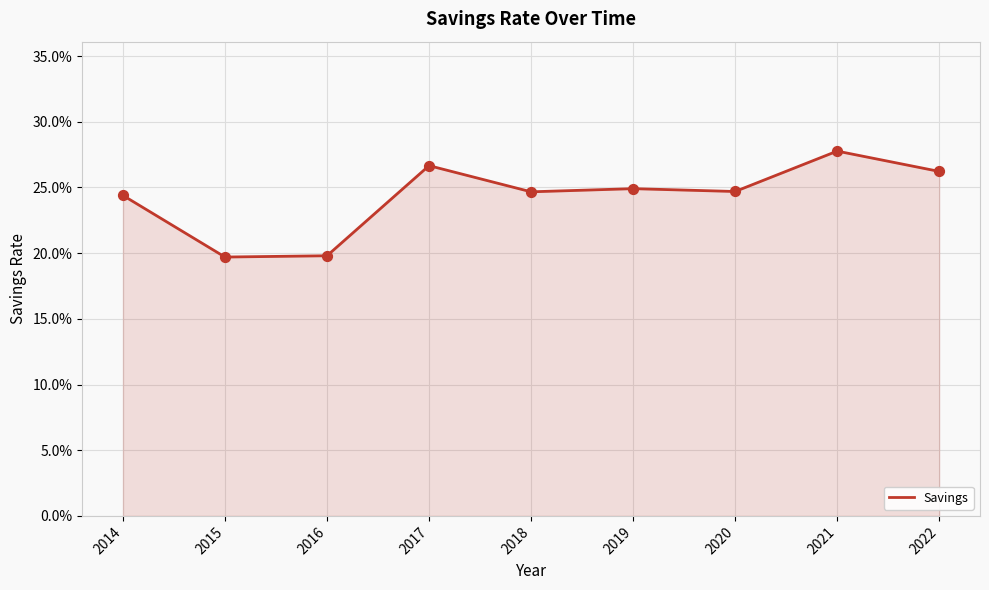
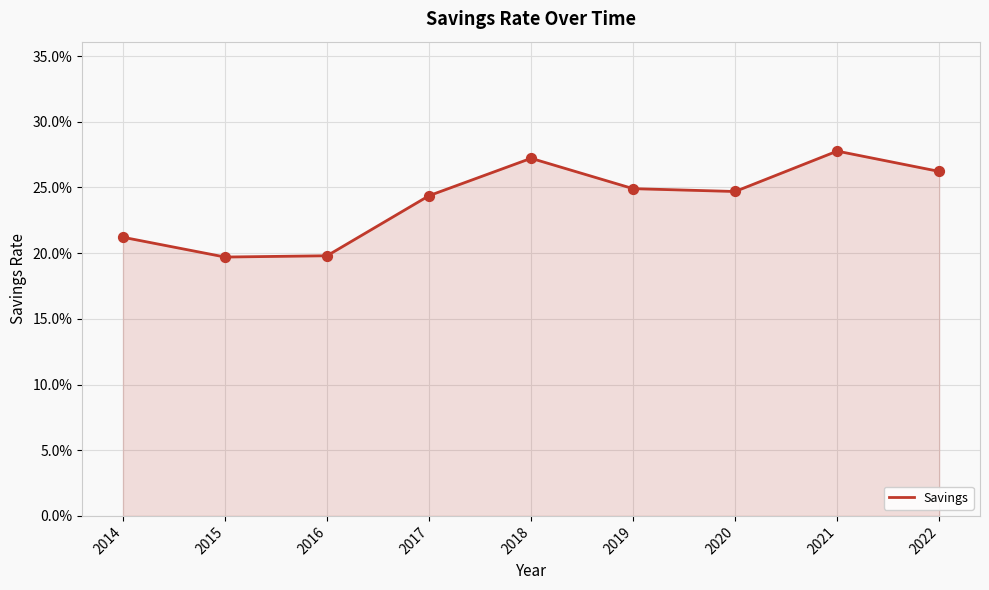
  {
-   "2014": "24.4%",
+   "2014": "21.2%",
    "2015": "19.7%",
    "2016": "19.8%",
-   "2017": "26.7%",
-   "2018": "24.7%",
+   "2017": "24.4%",
+   "2018": "27.2%",
    "2019": "24.9%",
    "2020": "24.7%",
    "2021": "27.8%",
    "2022": "26.2%"
  }
